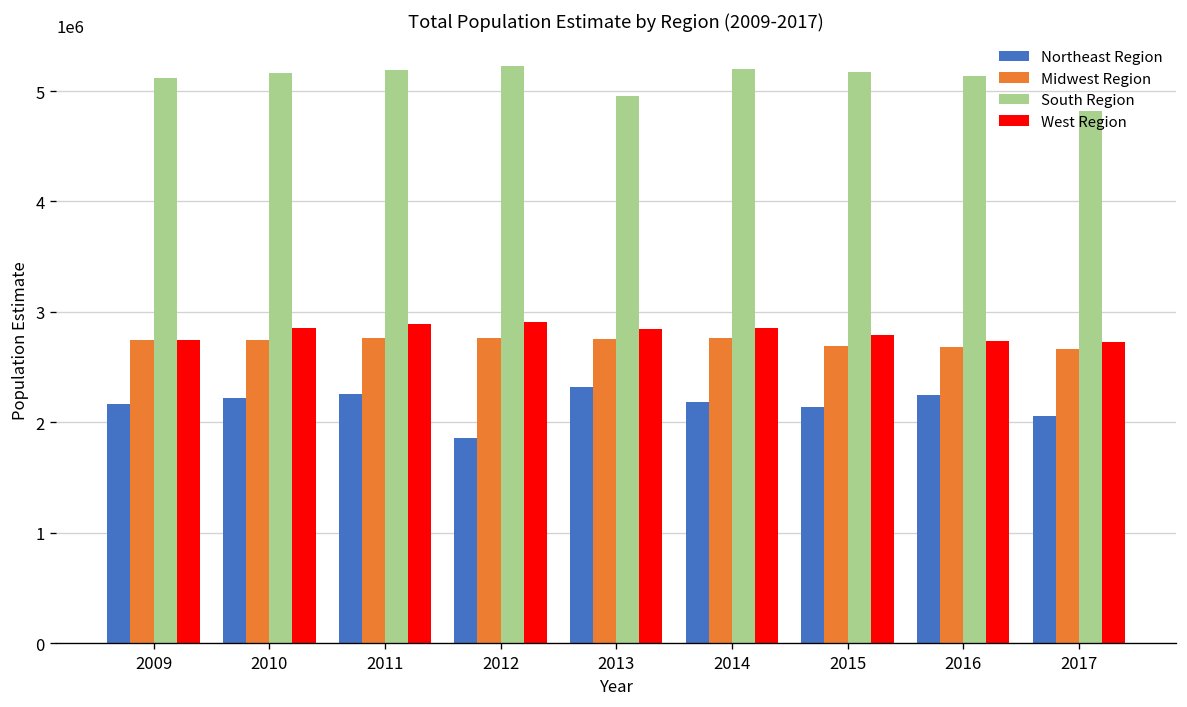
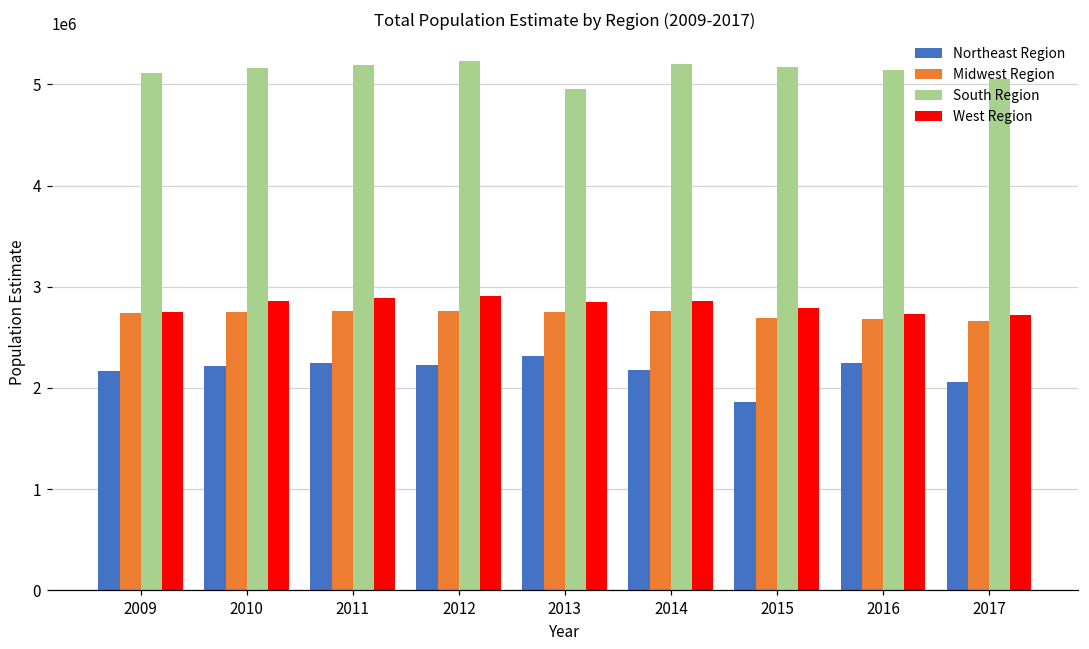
  {
    "Northeast Region": {
      "2009": 2200000,
      "2010": 2200000,
      "2011": 2300000,
-     "2012": 1900000,
+     "2012": 2200000,
      "2013": 2300000,
      "2014": 2200000,
-     "2015": 2100000,
+     "2015": 1900000,
      "2016": 2200000,
      "2017": 2100000
    },
    "Midwest Region": {
      "2009": 2700000,
      "2010": 2700000,
      "2011": 2800000,
      "2012": 2800000,
      "2013": 2800000,
      "2014": 2800000,
      "2015": 2700000,
      "2016": 2700000,
      "2017": 2700000
    },
    "South Region": {
      "2009": 5100000,
      "2010": 5200000,
      "2011": 5200000,
      "2012": 5200000,
      "2013": 5000000,
      "2014": 5200000,
      "2015": 5200000,
      "2016": 5100000,
-     "2017": 4800000
+     "2017": 5100000
    },
    "West Region": {
      "2009": 2700000,
      "2010": 2900000,
      "2011": 2900000,
      "2012": 2900000,
      "2013": 2800000,
      "2014": 2900000,
      "2015": 2800000,
      "2016": 2700000,
      "2017": 2700000
    }
  }
